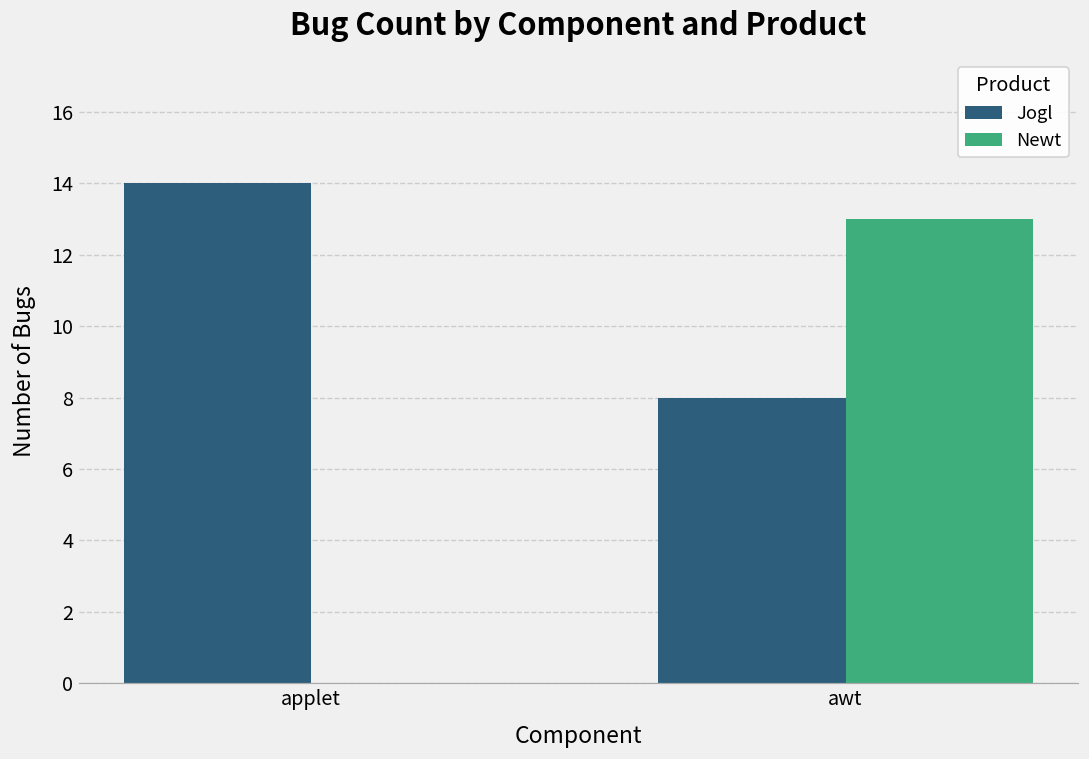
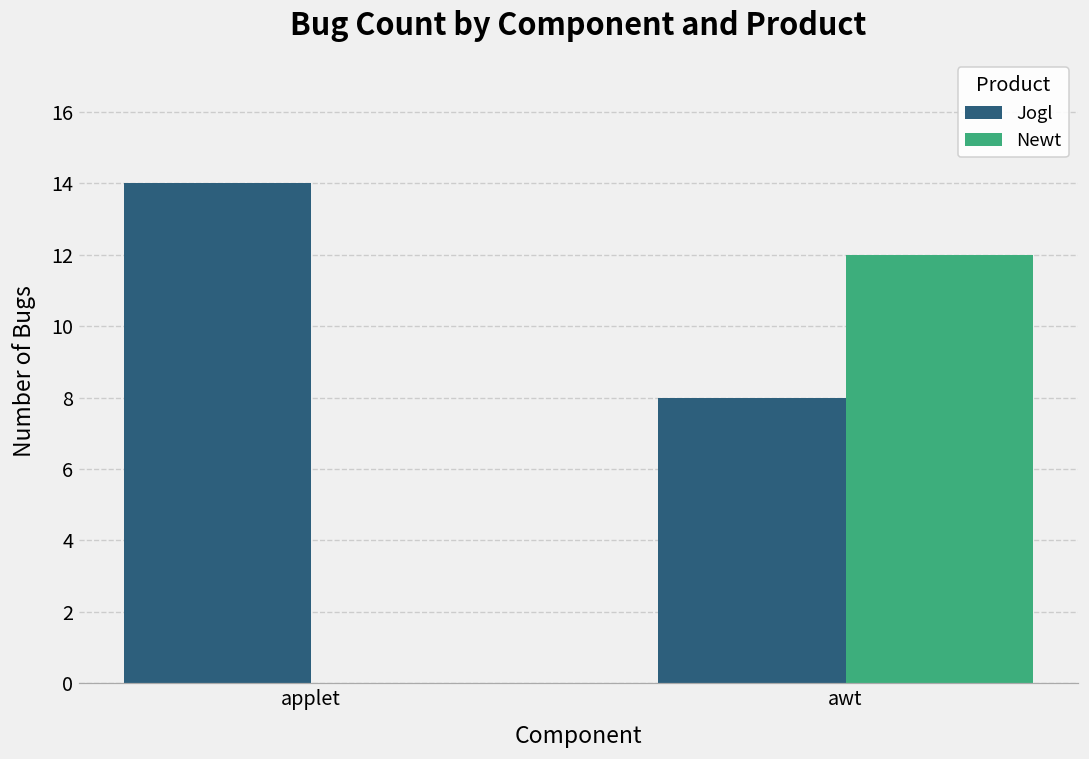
  {
    "Jogl": {
      "applet": 14,
      "awt": 8
    },
    "Newt": {
      "applet": 0,
-     "awt": 13
+     "awt": 12
    }
  }
